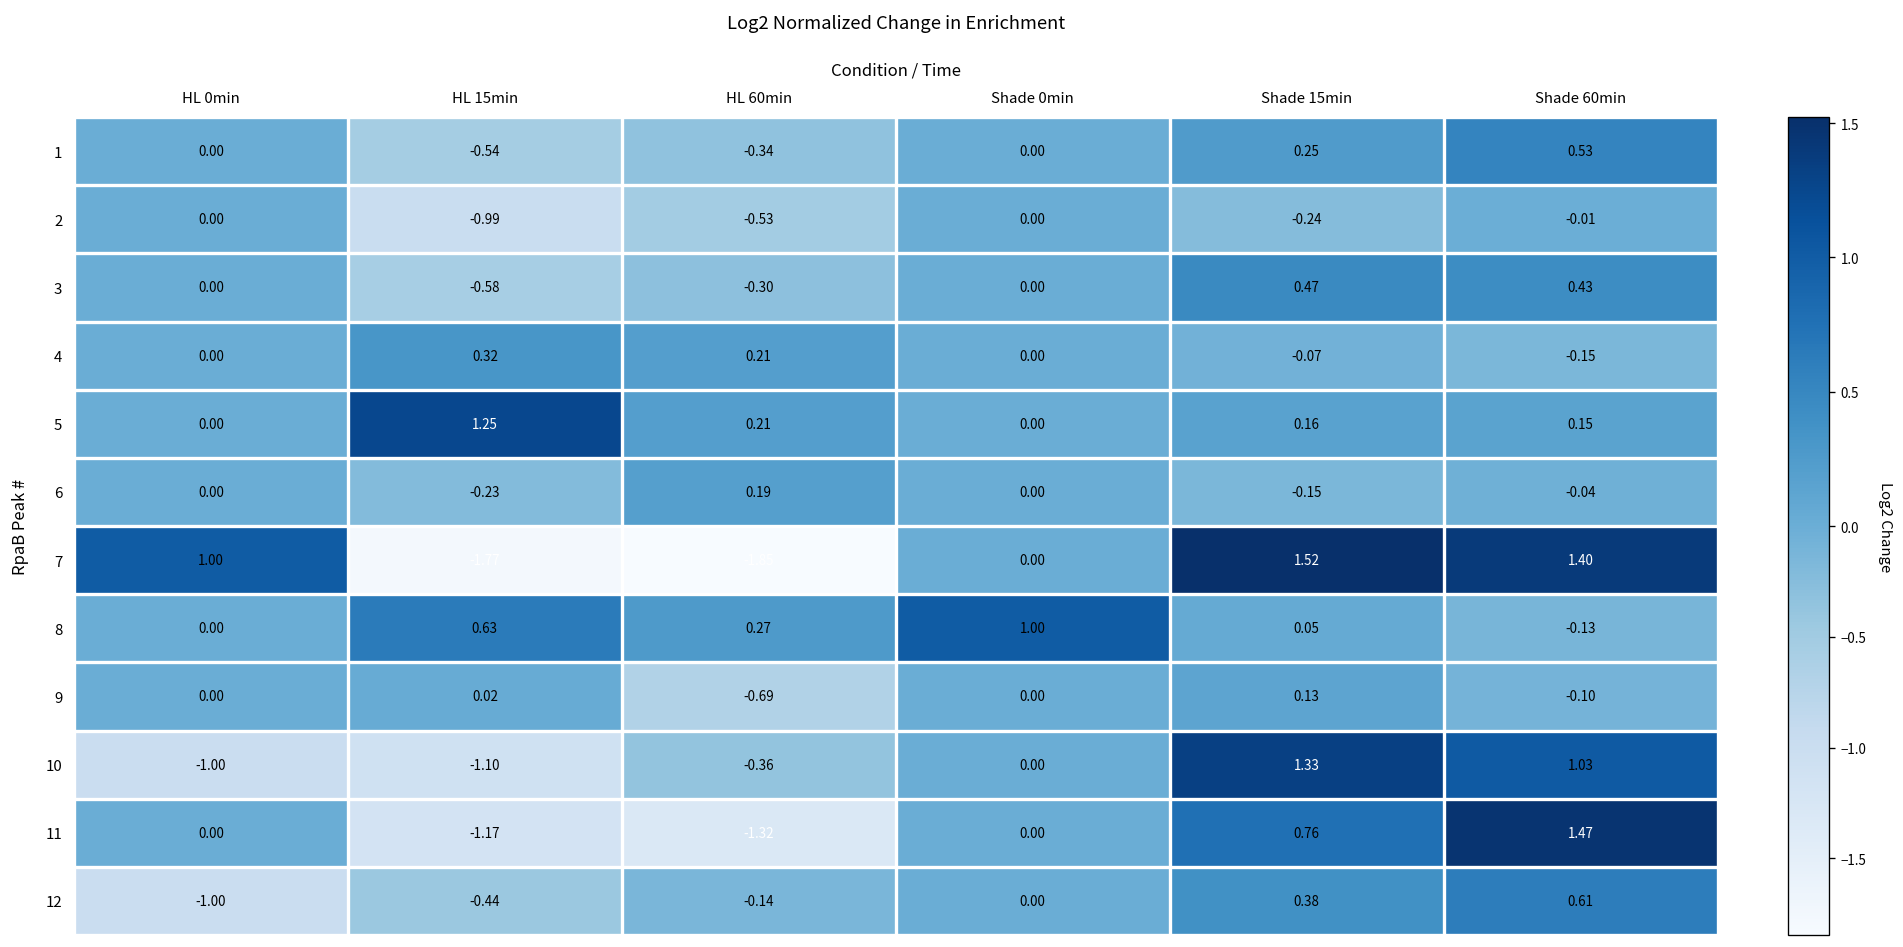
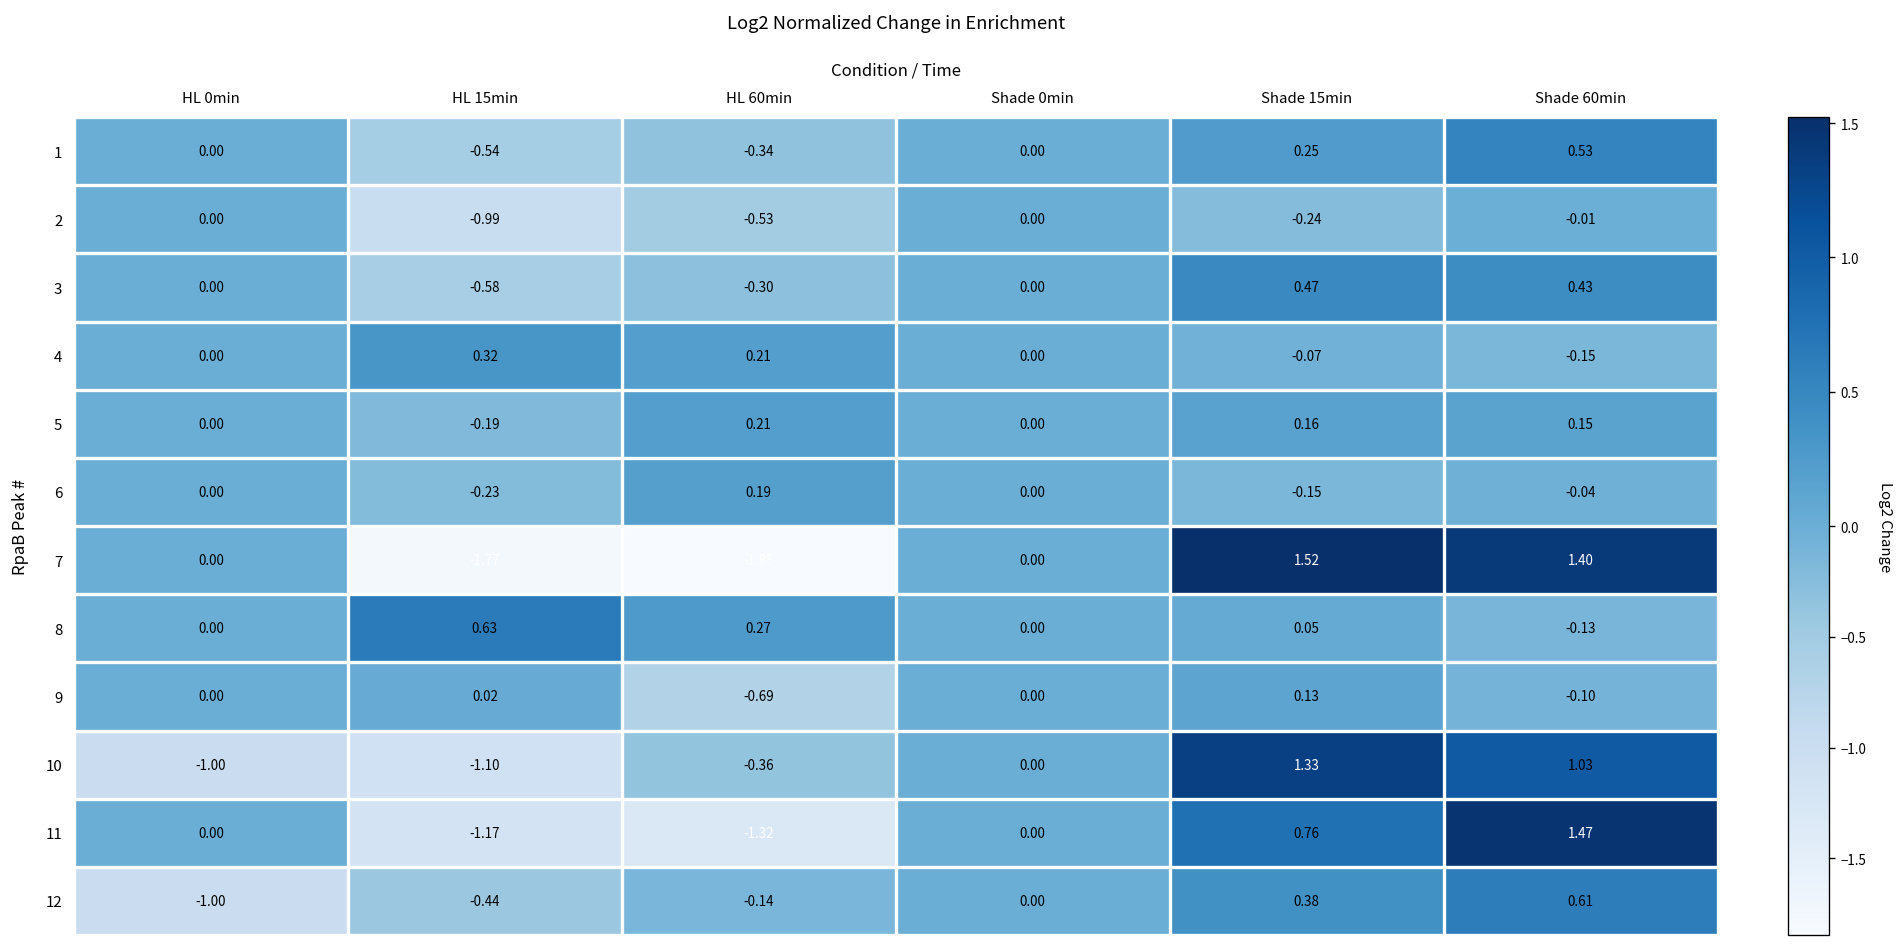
  {
    "1": {
      "HL 0min": 0.00,
      "HL 15min": -0.54,
      "HL 60min": -0.34,
      "Shade 0min": 0.00,
      "Shade 15min": 0.25,
      "Shade 60min": 0.53
    },
    "2": {
      "HL 0min": 0.00,
      "HL 15min": -0.99,
      "HL 60min": -0.53,
      "Shade 0min": 0.00,
      "Shade 15min": -0.24,
      "Shade 60min": -0.01
    },
    "3": {
      "HL 0min": 0.00,
      "HL 15min": -0.58,
      "HL 60min": -0.30,
      "Shade 0min": 0.00,
      "Shade 15min": 0.47,
      "Shade 60min": 0.43
    },
    "4": {
      "HL 0min": 0.00,
      "HL 15min": 0.32,
      "HL 60min": 0.21,
      "Shade 0min": 0.00,
      "Shade 15min": -0.07,
      "Shade 60min": -0.15
    },
    "5": {
      "HL 0min": 0.00,
-     "HL 15min": 1.25,
+     "HL 15min": -0.19,
      "HL 60min": 0.21,
      "Shade 0min": 0.00,
      "Shade 15min": 0.16,
      "Shade 60min": 0.15
    },
    "6": {
      "HL 0min": 0.00,
      "HL 15min": -0.23,
      "HL 60min": 0.19,
      "Shade 0min": 0.00,
      "Shade 15min": -0.15,
      "Shade 60min": -0.04
    },
    "7": {
-     "HL 0min": 1.00,
+     "HL 0min": 0.00,
      "Shade 0min": 0.00,
      "Shade 15min": 1.52,
      "Shade 60min": 1.40
    },
    "8": {
      "HL 0min": 0.00,
      "HL 15min": 0.63,
      "HL 60min": 0.27,
-     "Shade 0min": 1.00,
+     "Shade 0min": 0.00,
      "Shade 15min": 0.05,
      "Shade 60min": -0.13
    },
    "9": {
      "HL 0min": 0.00,
      "HL 15min": 0.02,
      "HL 60min": -0.69,
      "Shade 0min": 0.00,
      "Shade 15min": 0.13,
      "Shade 60min": -0.10
    },
    "10": {
      "HL 0min": -1.00,
      "HL 15min": -1.10,
      "HL 60min": -0.36,
      "Shade 0min": 0.00,
      "Shade 15min": 1.33,
      "Shade 60min": 1.03
    },
    "11": {
      "HL 0min": 0.00,
      "HL 15min": -1.17,
      "Shade 0min": 0.00,
      "Shade 15min": 0.76,
      "Shade 60min": 1.47
    },
    "12": {
      "HL 0min": -1.00,
      "HL 15min": -0.44,
      "HL 60min": -0.14,
      "Shade 0min": 0.00,
      "Shade 15min": 0.38,
      "Shade 60min": 0.61
    }
  }
